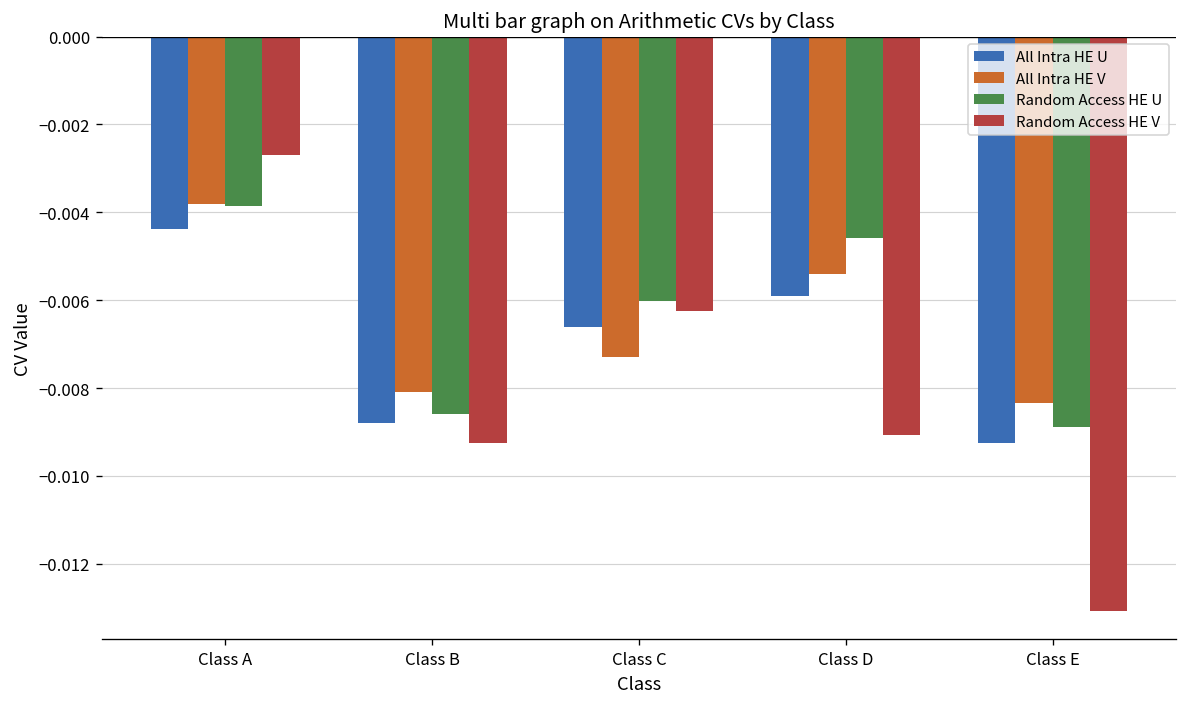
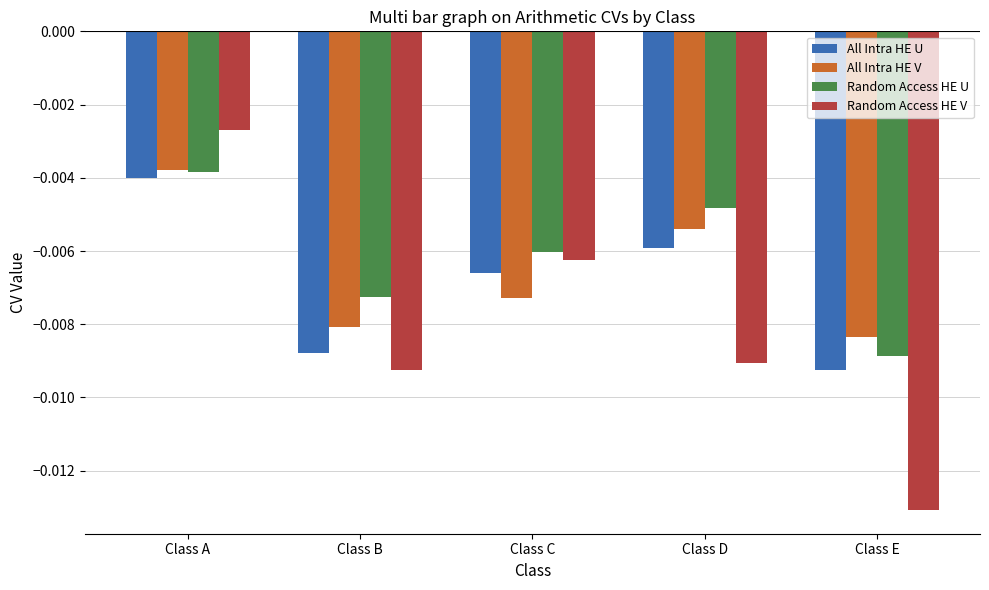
  {
    "All Intra HE U": {
-     "Class A": -0.0044,
+     "Class A": -0.0040,
      "Class B": -0.0088,
      "Class C": -0.0066,
      "Class D": -0.0059,
      "Class E": -0.0093
    },
    "Random Access HE U": {
      "Class A": -0.0038,
-     "Class B": -0.0086,
+     "Class B": -0.0073,
      "Class C": -0.0060,
-     "Class D": -0.0046,
+     "Class D": -0.0048,
      "Class E": -0.0089
    }
  }
